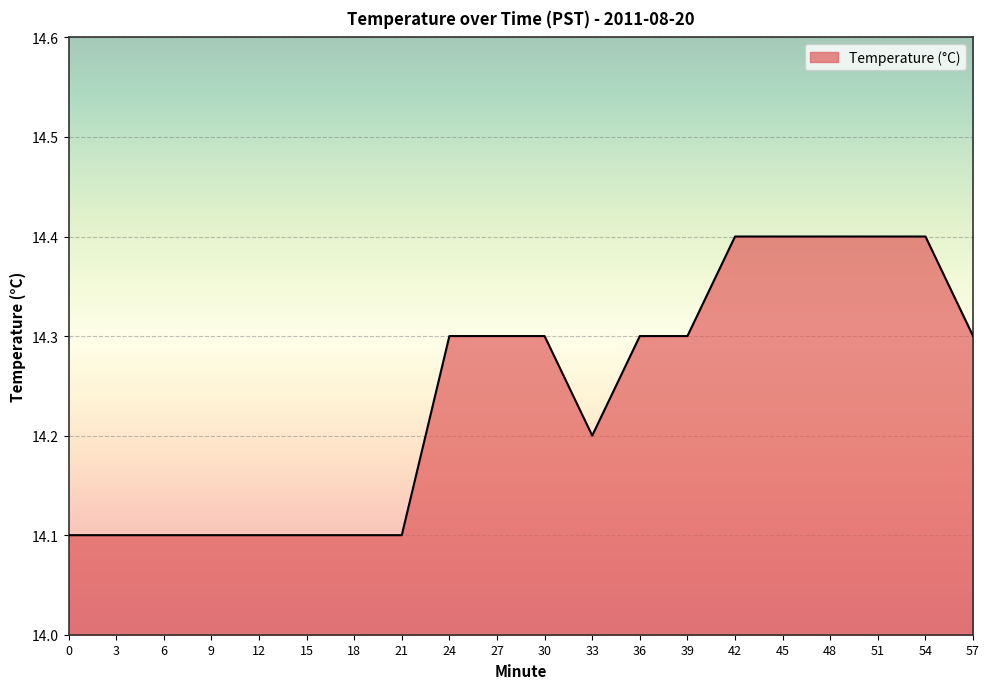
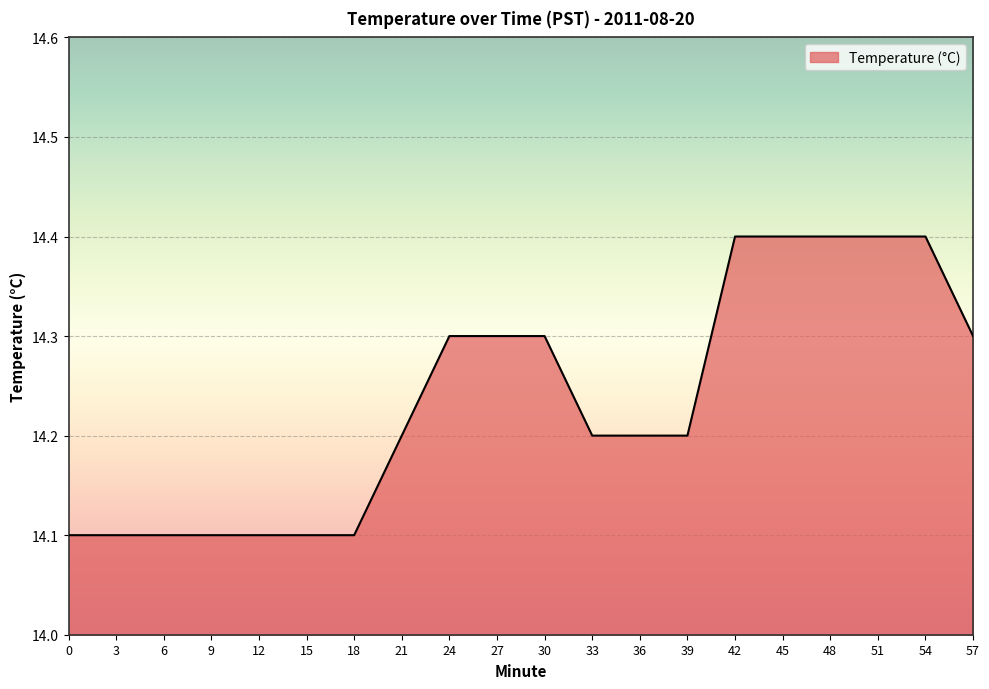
  {
    "0": 14.1,
    "3": 14.1,
    "6": 14.1,
    "9": 14.1,
    "12": 14.1,
    "15": 14.1,
    "18": 14.1,
-   "21": 14.1,
+   "21": 14.2,
    "24": 14.3,
    "27": 14.3,
    "30": 14.3,
    "33": 14.2,
-   "36": 14.3,
-   "39": 14.3,
+   "36": 14.2,
+   "39": 14.2,
    "42": 14.4,
    "45": 14.4,
    "48": 14.4,
    "51": 14.4,
    "54": 14.4,
    "57": 14.3
  }
